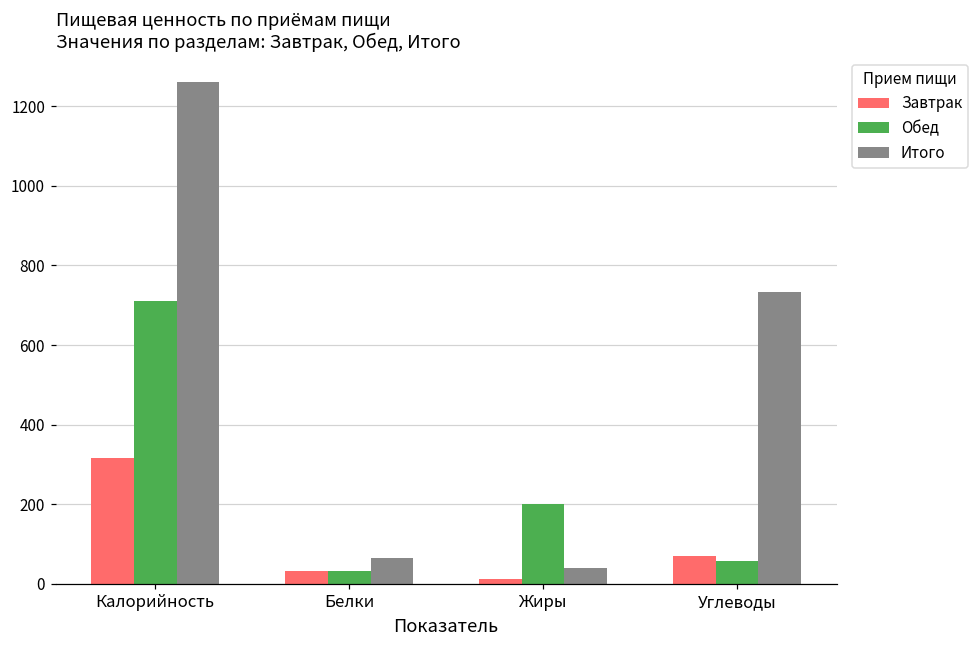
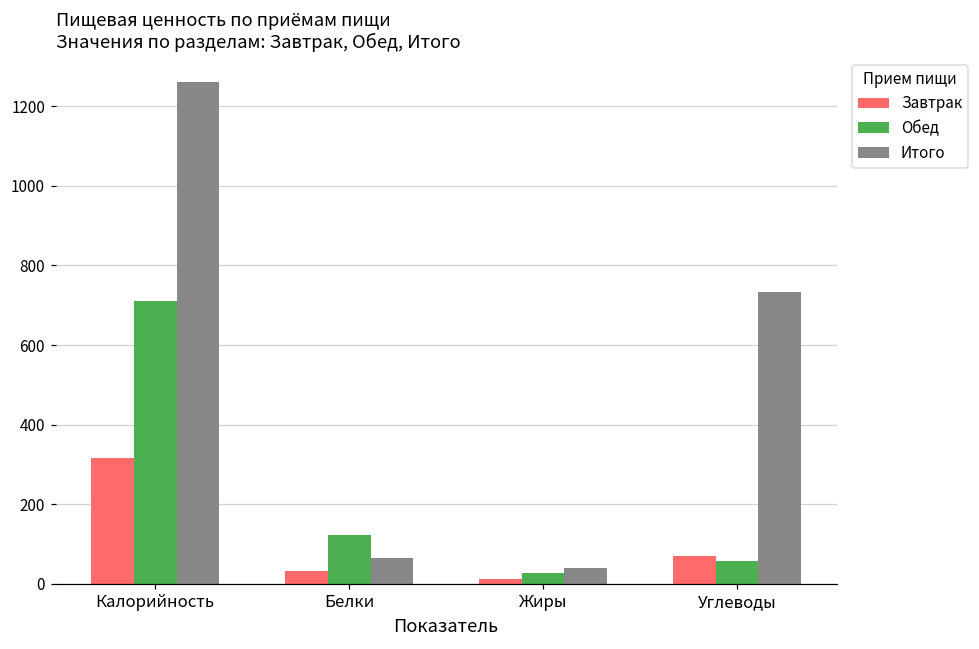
  {
    "Завтрак": {
      "Калорийность": 320,
      "Белки": 30,
      "Жиры": 10,
      "Углеводы": 70
    },
    "Обед": {
      "Калорийность": 710,
-     "Белки": 30,
-     "Жиры": 200,
+     "Белки": 120,
+     "Жиры": 30,
      "Углеводы": 60
    },
    "Итого": {
      "Калорийность": 1260,
      "Белки": 60,
      "Жиры": 40,
      "Углеводы": 730
    }
  }
